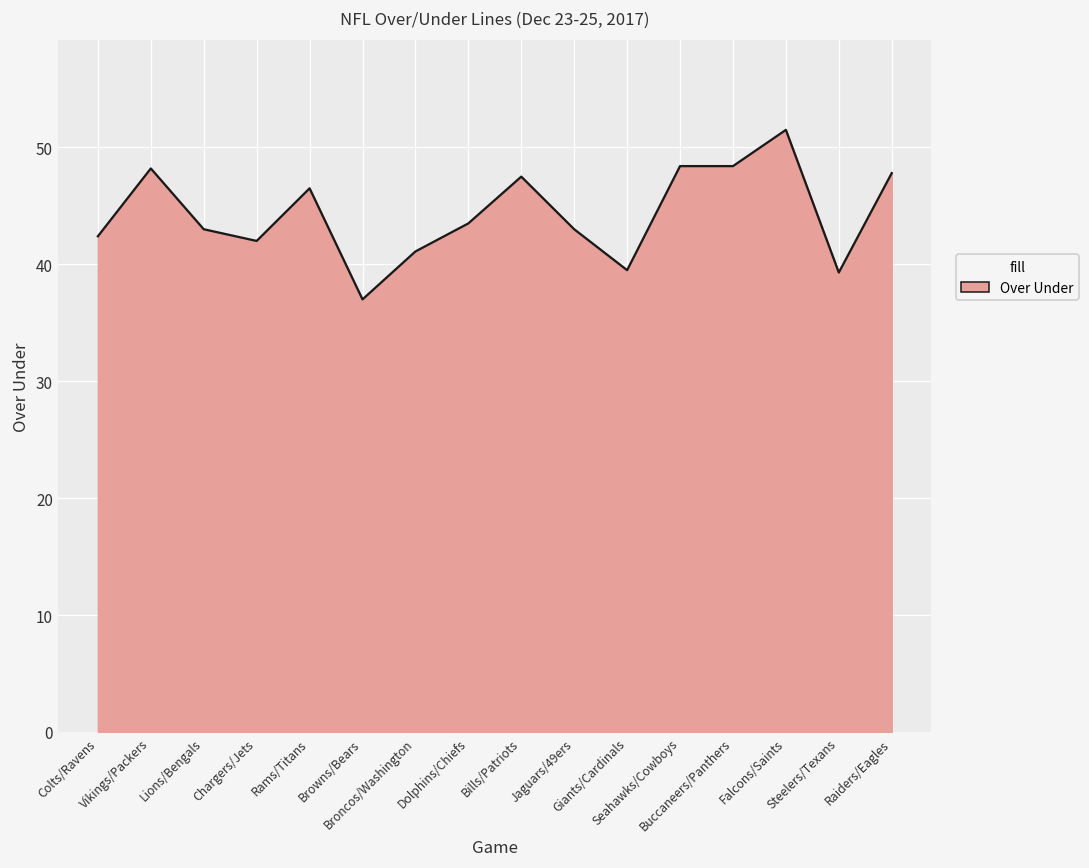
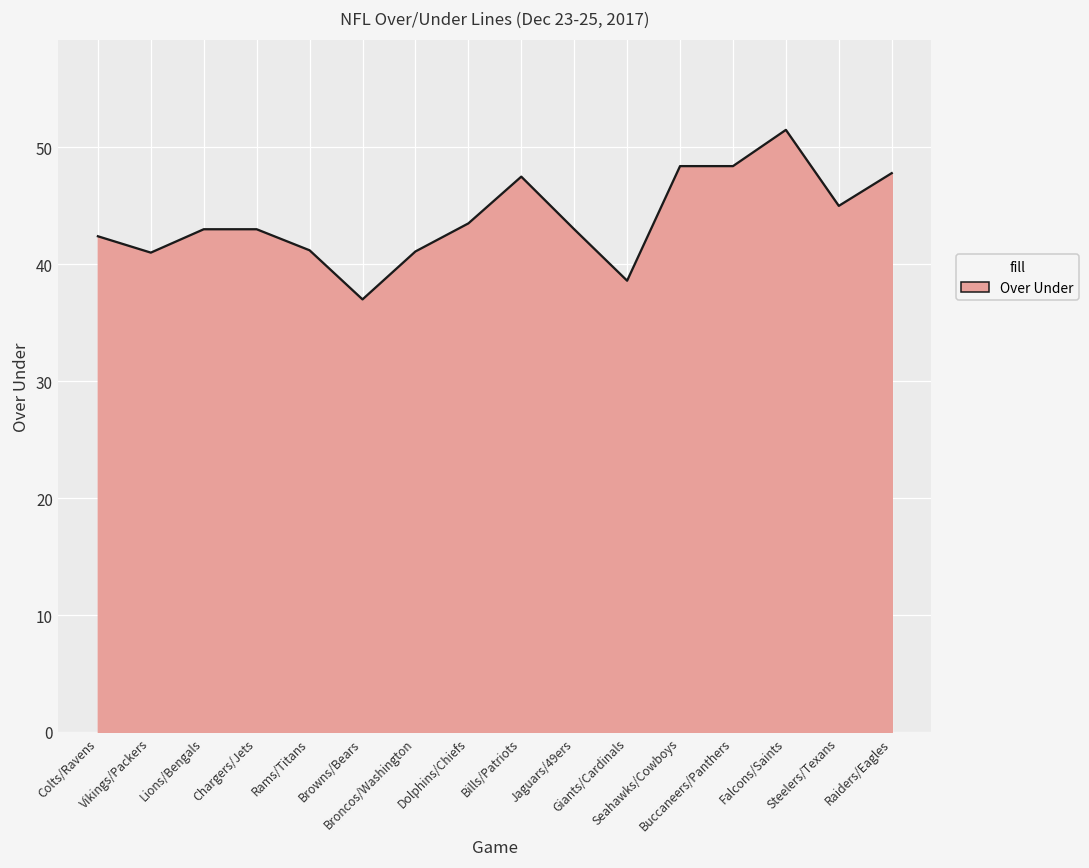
  {
    "Colts/Ravens": 42.4,
-   "Vikings/Packers": 48.2,
+   "Vikings/Packers": 41.0,
    "Lions/Bengals": 43.0,
-   "Chargers/Jets": 42,
-   "Rams/Titans": 46.5,
+   "Chargers/Jets": 43,
+   "Rams/Titans": 41.2,
    "Browns/Bears": 37.0,
    "Broncos/Washington": 41.1,
    "Dolphins/Chiefs": 43.5,
    "Bills/Patriots": 47.5,
    "Jaguars/49ers": 43.0,
-   "Giants/Cardinals": 39.5,
+   "Giants/Cardinals": 38.6,
    "Seahawks/Cowboys": 48.4,
    "Buccaneers/Panthers": 48.4,
    "Falcons/Saints": 51.5,
-   "Steelers/Texans": 39.3,
+   "Steelers/Texans": 45.0,
    "Raiders/Eagles": 47.8
  }
